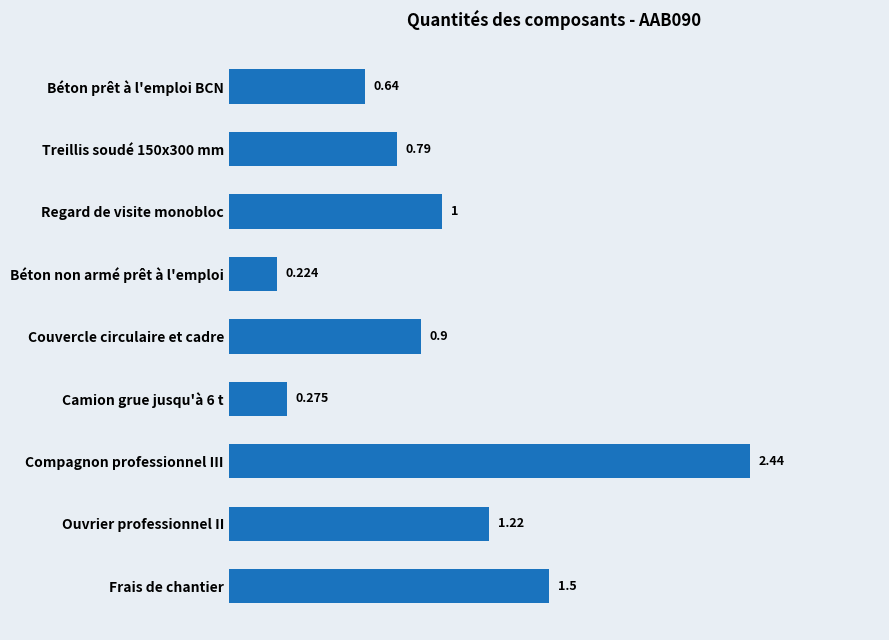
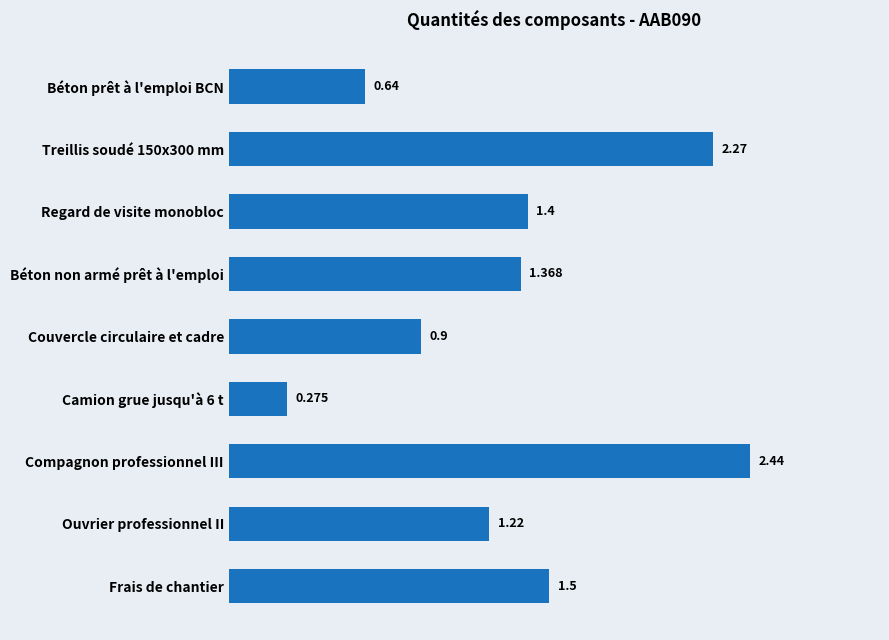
  {
    "Béton prêt à l'emploi BCN": 0.64,
-   "Treillis soudé 150x300 mm": 0.79,
-   "Regard de visite monobloc": 1,
-   "Béton non armé prêt à l'emploi": 0.224,
+   "Treillis soudé 150x300 mm": 2.27,
+   "Regard de visite monobloc": 1.4,
+   "Béton non armé prêt à l'emploi": 1.368,
    "Couvercle circulaire et cadre": 0.9,
    "Camion grue jusqu'à 6 t": 0.275,
    "Compagnon professionnel III": 2.44,
    "Ouvrier professionnel II": 1.22,
    "Frais de chantier": 1.5
  }
